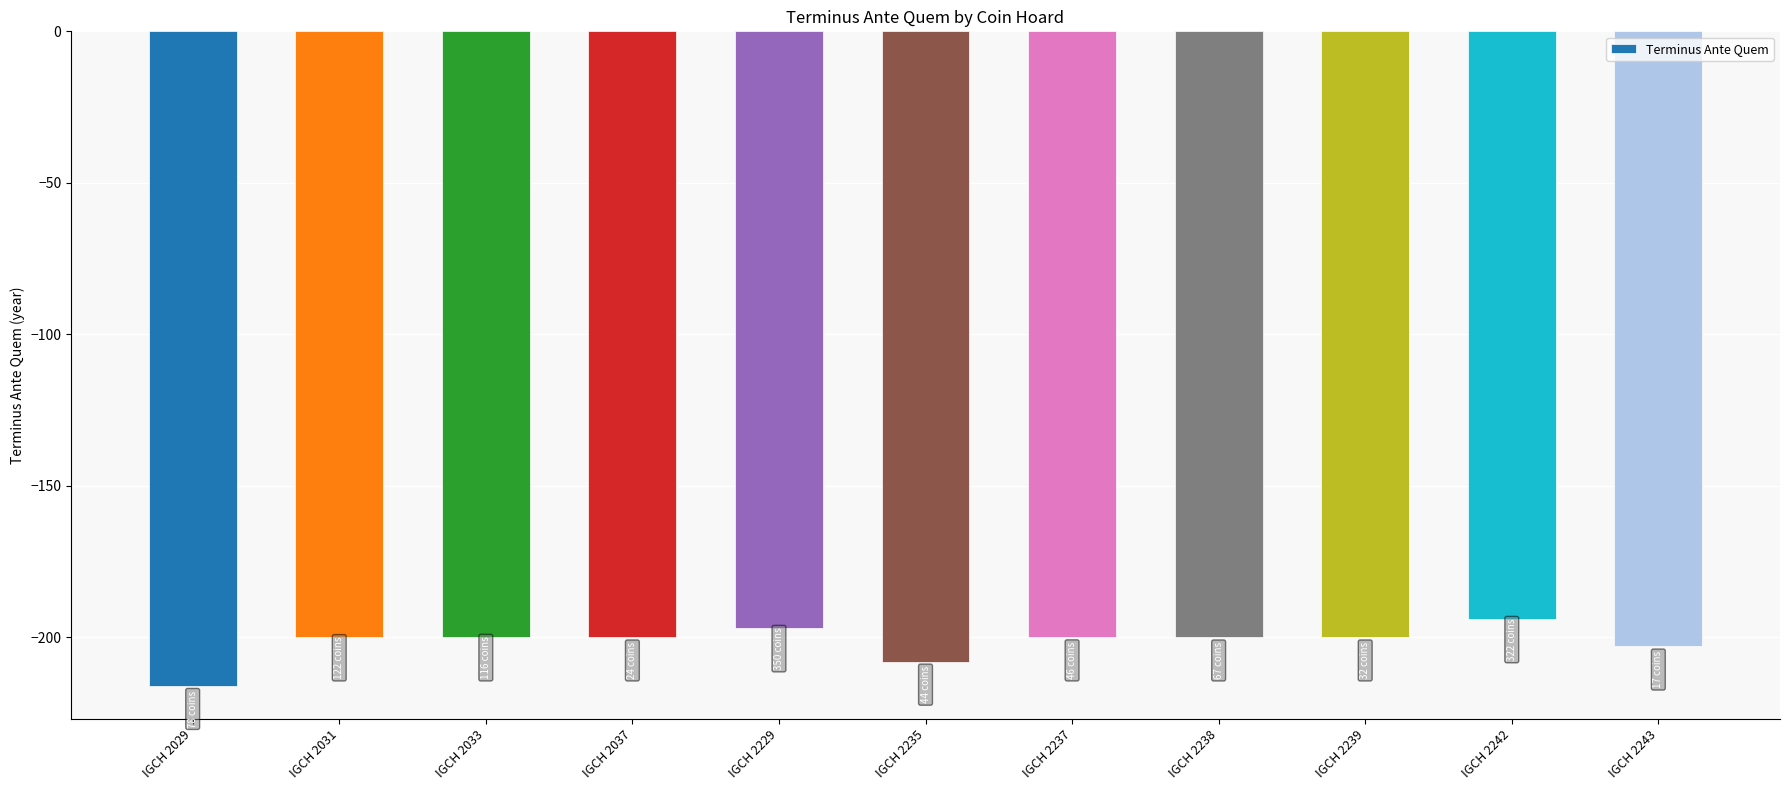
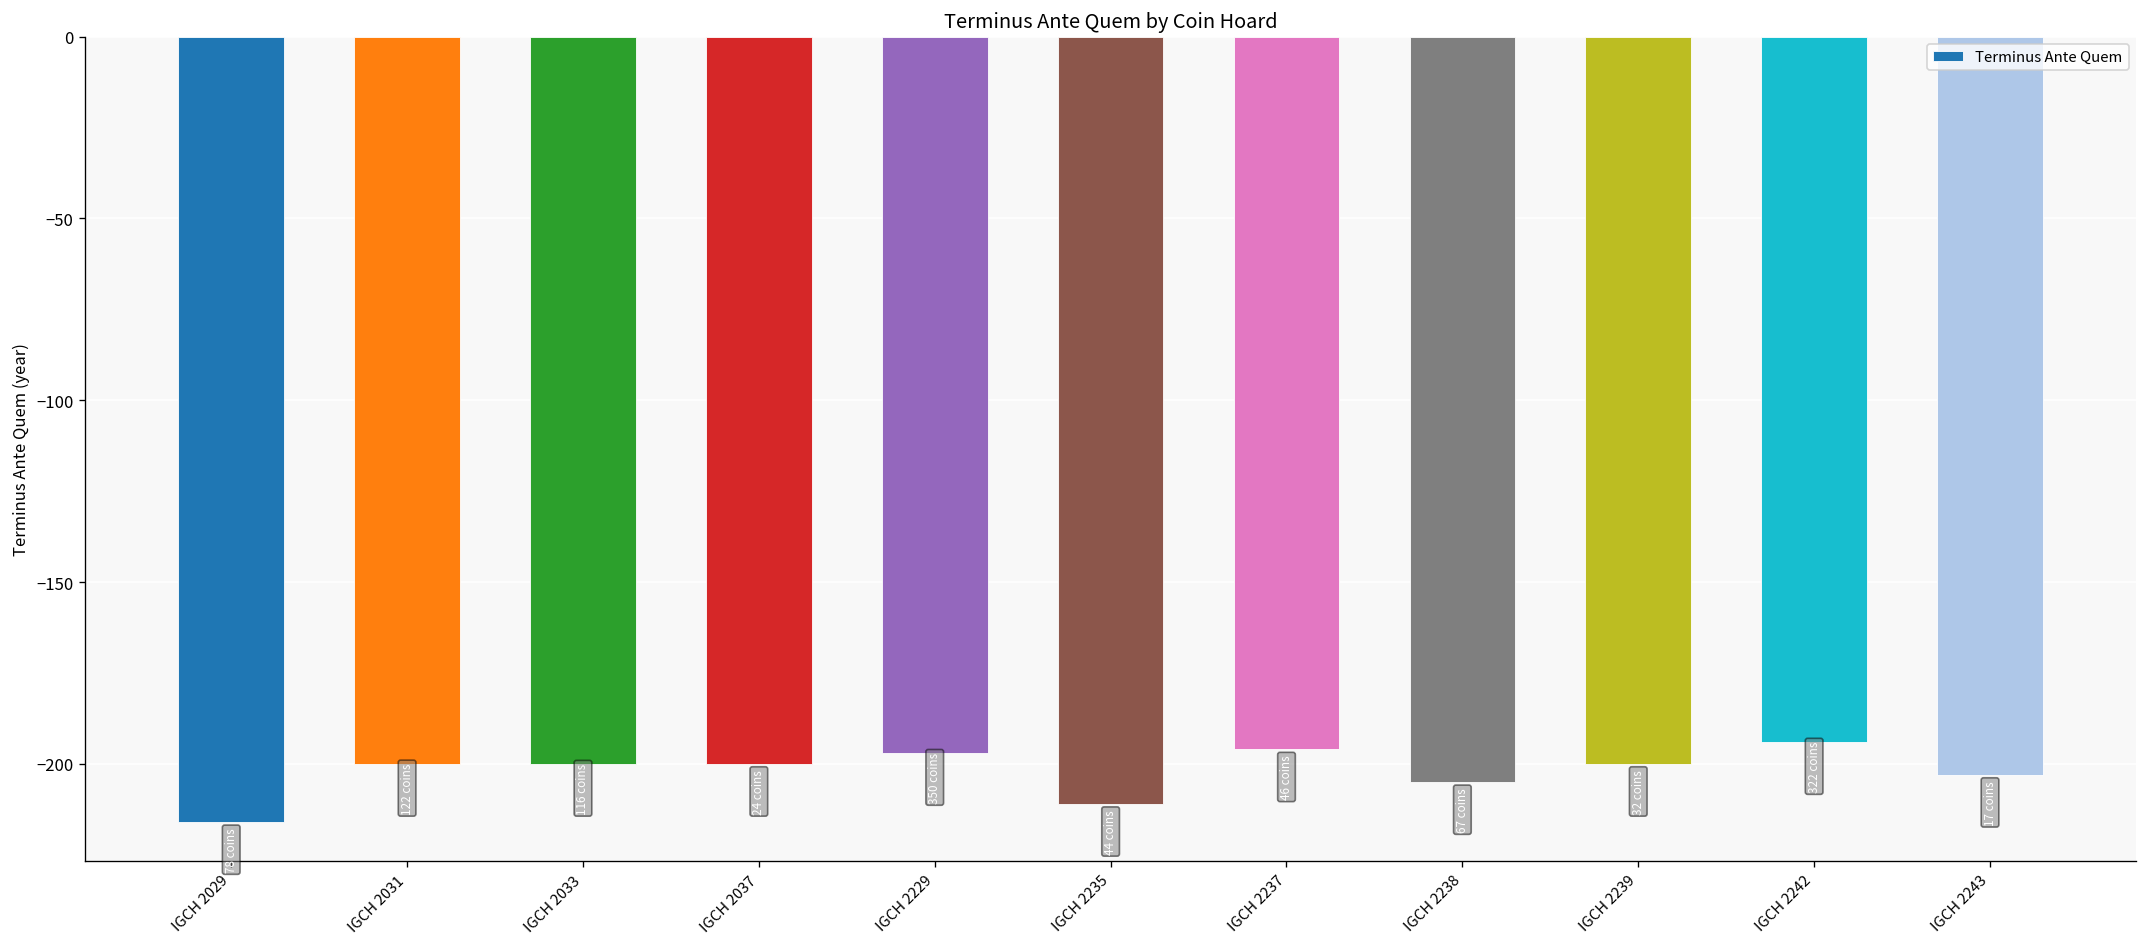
  {
-   "IGCH 2235": -208,
-   "IGCH 2237": -200,
-   "IGCH 2238": -200
+   "IGCH 2235": -211,
+   "IGCH 2237": -196,
+   "IGCH 2238": -205
  }
